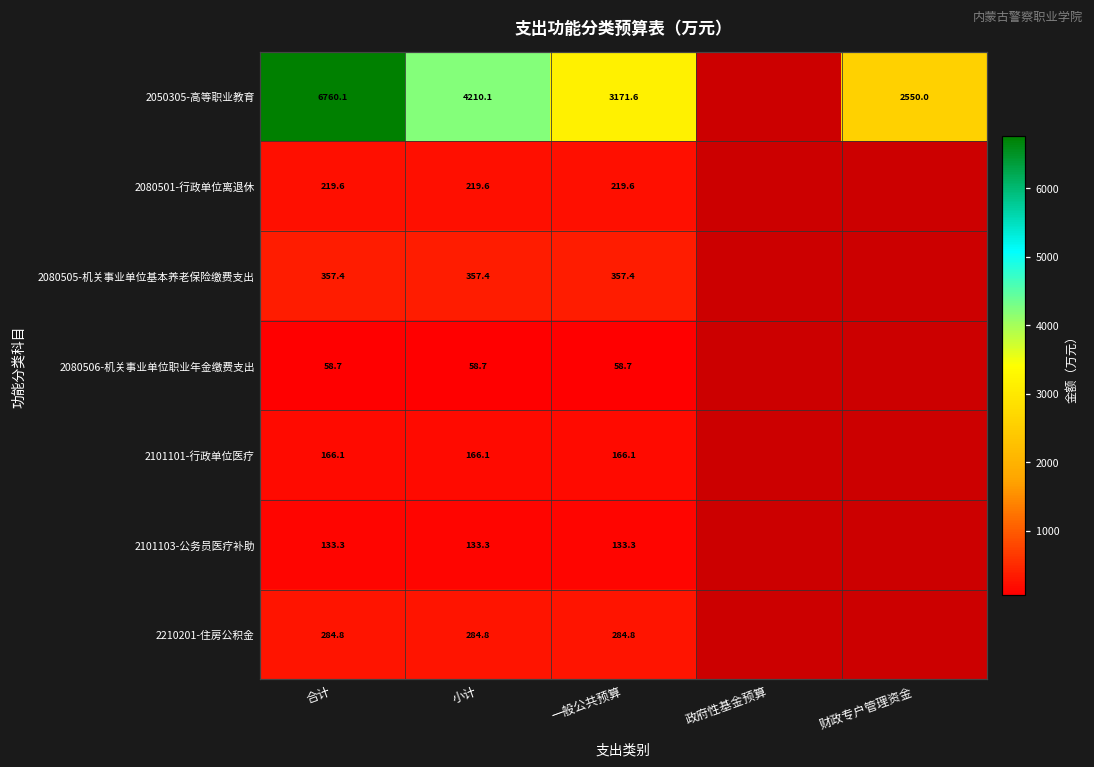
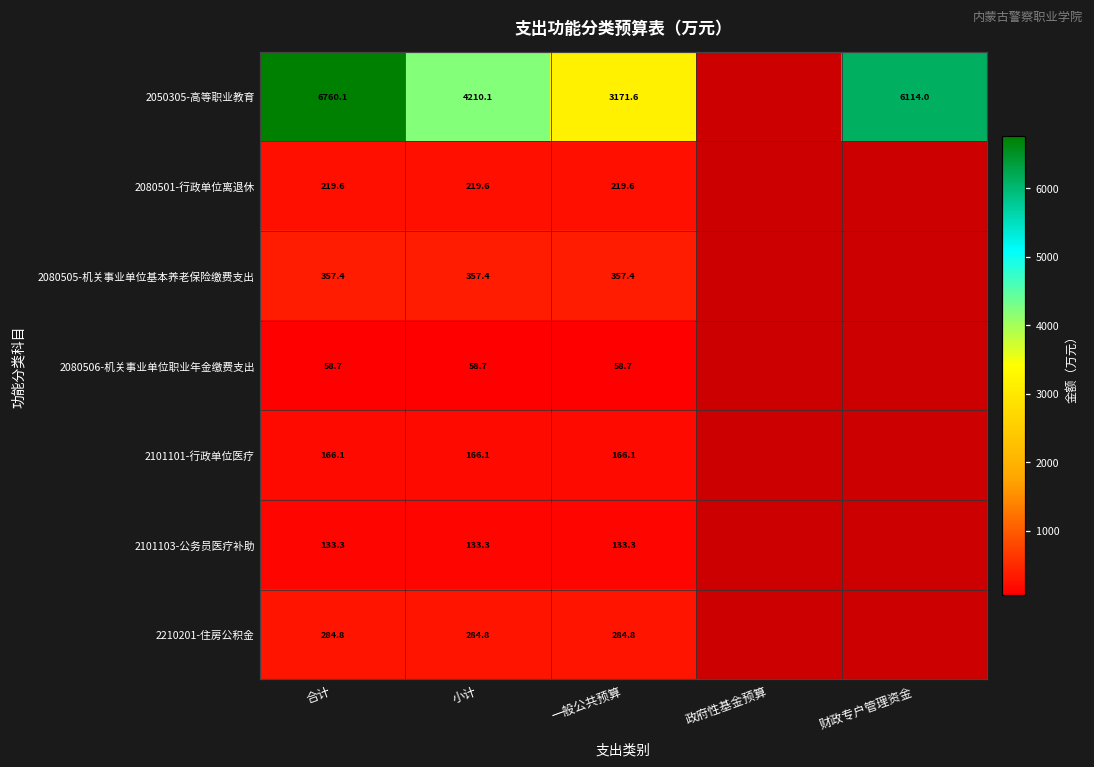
  {
    "2050305-高等职业教育": {
      "合计": 6760.1,
      "小计": 4210.1,
      "一般公共预算": 3171.6,
-     "财政专户管理资金": 2550.0
+     "财政专户管理资金": 6114.0
    },
    "2080501-行政单位离退休": {
      "合计": 219.6,
      "小计": 219.6,
      "一般公共预算": 219.6
    },
    "2080505-机关事业单位基本养老保险缴费支出": {
      "合计": 357.4,
      "小计": 357.4,
      "一般公共预算": 357.4
    },
    "2080506-机关事业单位职业年金缴费支出": {
      "合计": 58.7,
      "小计": 58.7,
      "一般公共预算": 58.7
    },
    "2101101-行政单位医疗": {
      "合计": 166.1,
      "小计": 166.1,
      "一般公共预算": 166.1
    },
    "2101103-公务员医疗补助": {
      "合计": 133.3,
      "小计": 133.3,
      "一般公共预算": 133.3
    },
    "2210201-住房公积金": {
      "合计": 284.8,
      "小计": 284.8,
      "一般公共预算": 284.8
    }
  }
